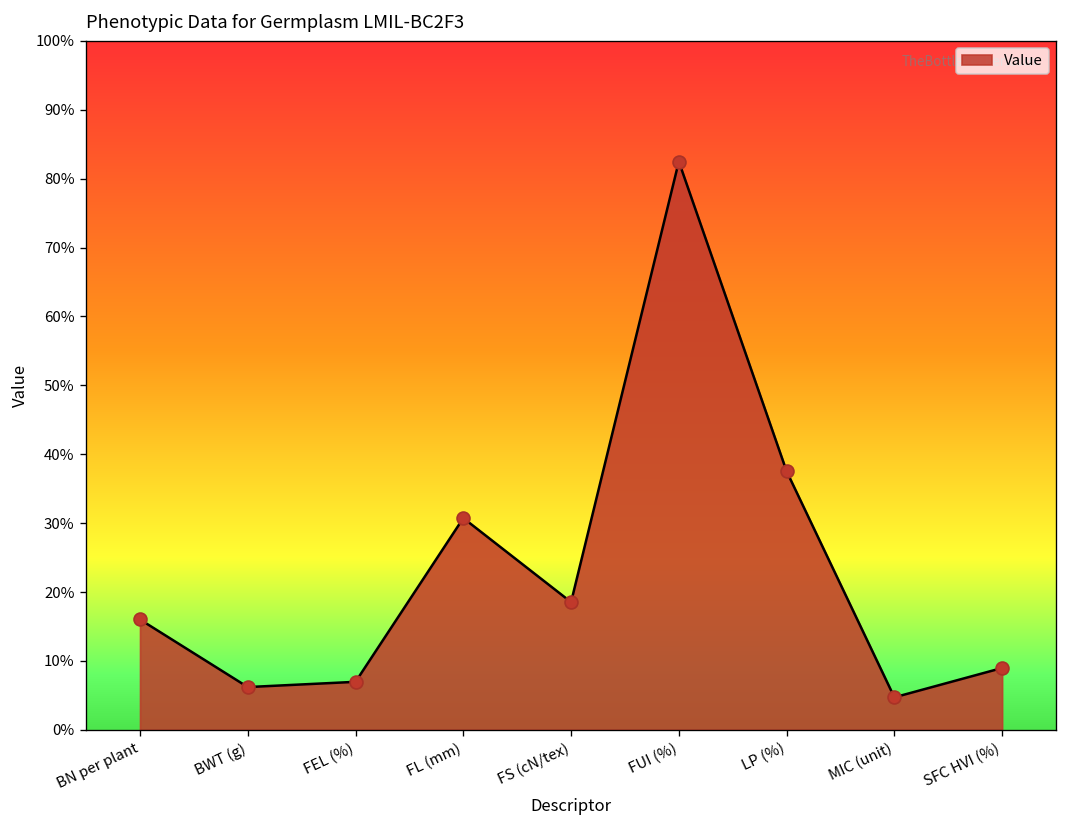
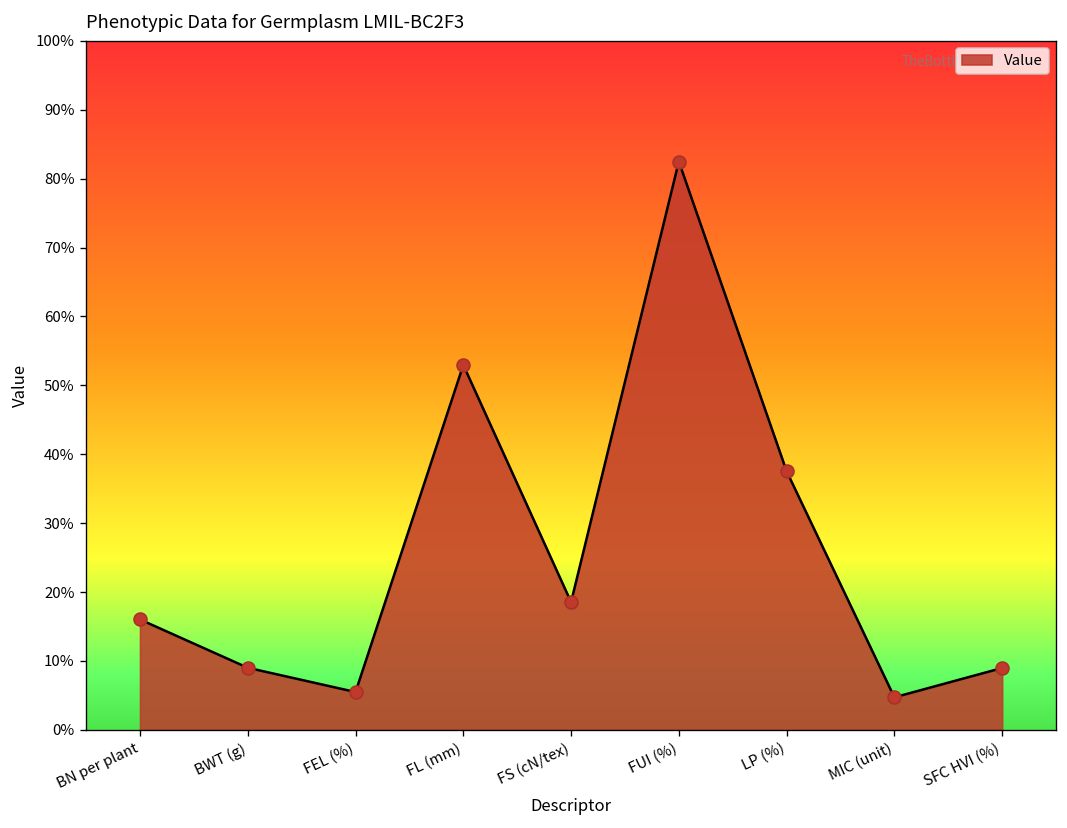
  {
    "BN per plant": "16%",
-   "BWT (g)": "6%",
-   "FEL (%)": "7%",
-   "FL (mm)": "31%",
+   "BWT (g)": "9%",
+   "FEL (%)": "5%",
+   "FL (mm)": "53%",
    "FS (cN/tex)": "19%",
    "FUI (%)": "82%",
    "LP (%)": "38%",
    "MIC (unit)": "5%",
    "SFC HVI (%)": "9%"
  }
